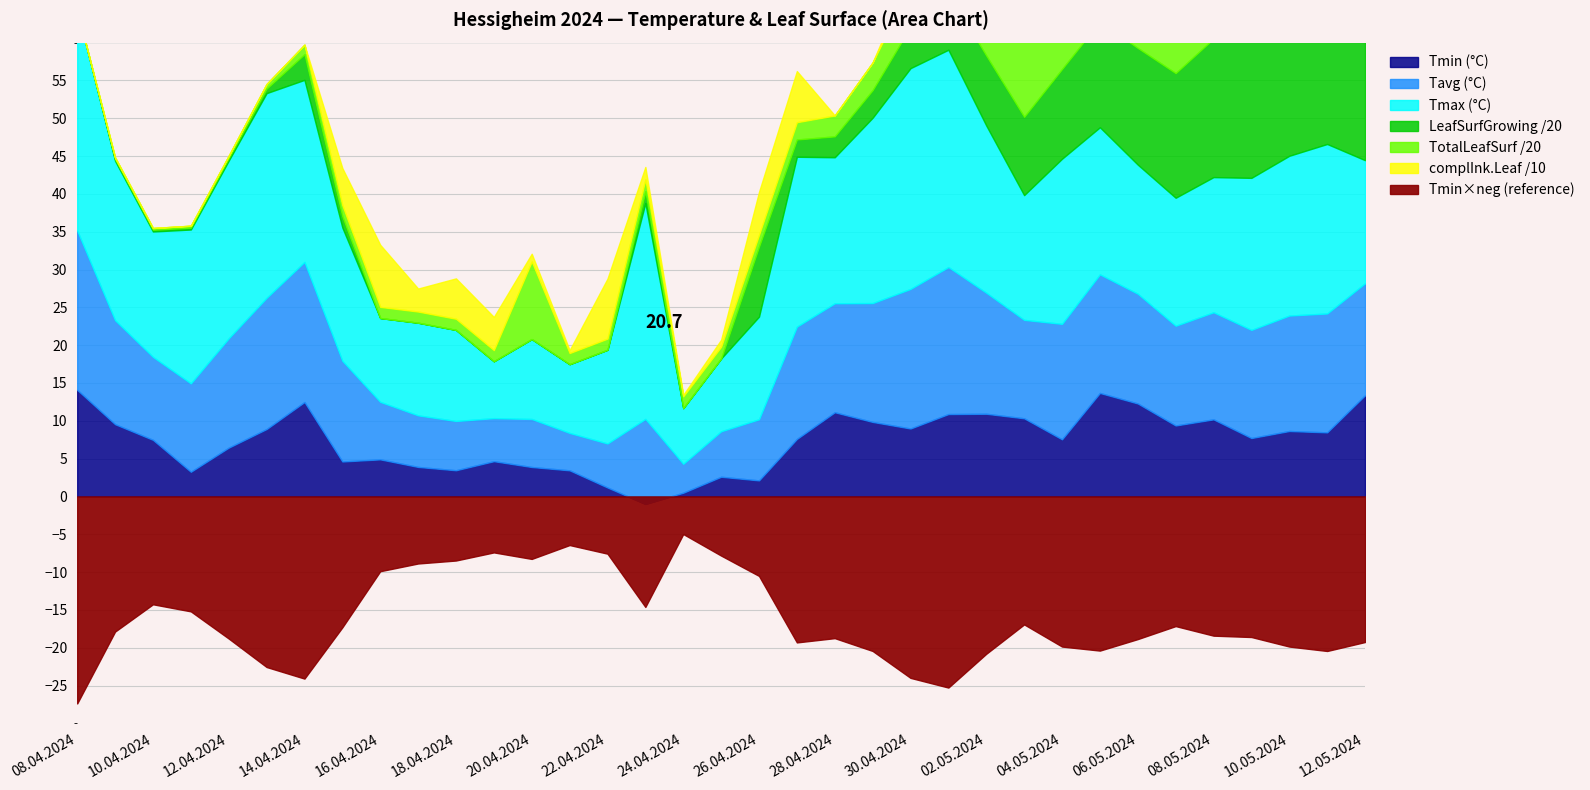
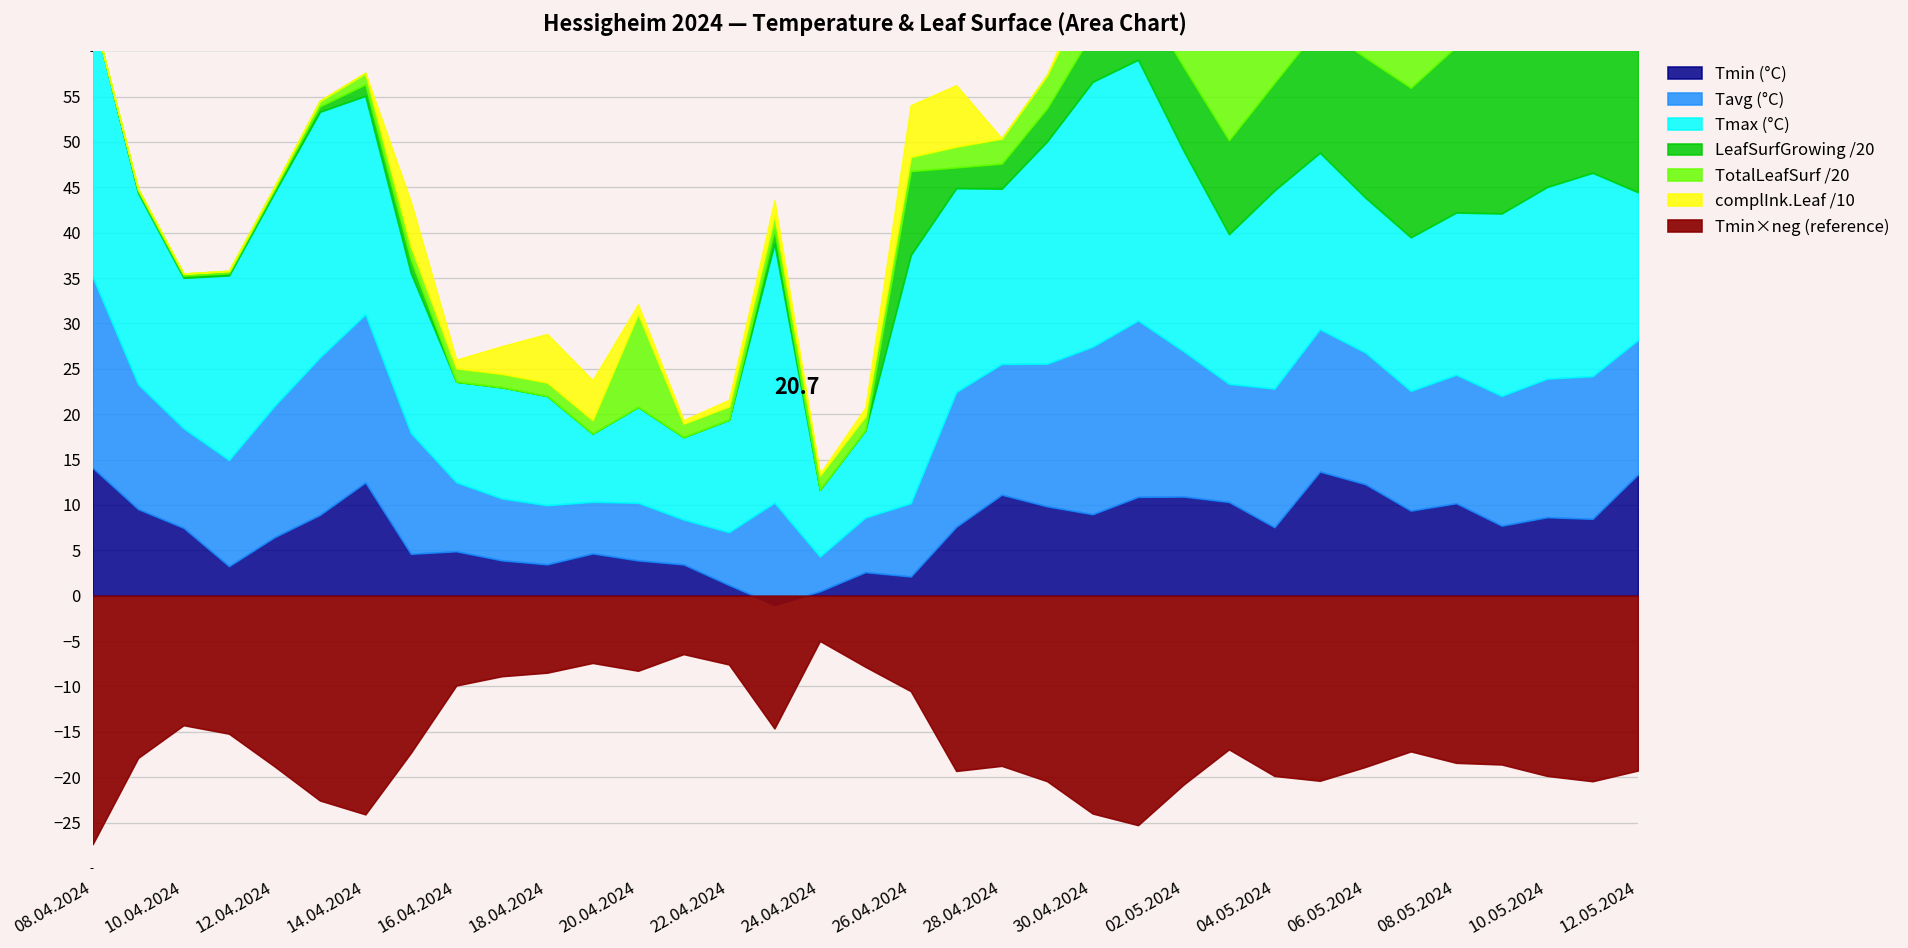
  {
    "Tavg (°C)": {
      "08.04.2024": 21,
      "10.04.2024": 11,
      "12.04.2024": 14,
      "14.04.2024": 19,
      "16.04.2024": 8,
      "18.04.2024": 7,
      "20.04.2024": 6,
      "22.04.2024": 6,
      "24.04.2024": 4,
      "26.04.2024": 8,
      "28.04.2024": 14,
      "30.04.2024": 18,
      "02.05.2024": 16,
      "04.05.2024": 15,
      "06.05.2024": 15,
      "08.05.2024": 14,
      "10.05.2024": 15,
      "12.05.2024": 15
    },
    "Tmax (°C)": {
      "14.04.2024": 24,
-     "26.04.2024": 14,
+     "26.04.2024": 27,
      "28.04.2024": 19,
      "30.04.2024": 29,
      "02.05.2024": 22,
      "04.05.2024": 22,
      "06.05.2024": 17,
      "08.05.2024": 18,
      "10.05.2024": 21,
      "12.05.2024": 16
    },
    "LeafSurfGrowing /20": {
-     "14.04.2024": 3,
+     "14.04.2024": 1,
      "26.04.2024": 9,
      "28.04.2024": 3,
      "02.05.2024": 9,
      "04.05.2024": 12,
      "06.05.2024": 15
    },
    "TotalLeafSurf /20": {
      "16.04.2024": 1,
      "18.04.2024": 1,
      "20.04.2024": 10,
      "22.04.2024": 1,
      "26.04.2024": 2
    },
    "complInk.Leaf /10": {
-     "16.04.2024": 8,
+     "16.04.2024": 1,
      "18.04.2024": 5,
      "20.04.2024": 1,
-     "22.04.2024": 8,
+     "22.04.2024": 1,
      "26.04.2024": 6
    }
  }
